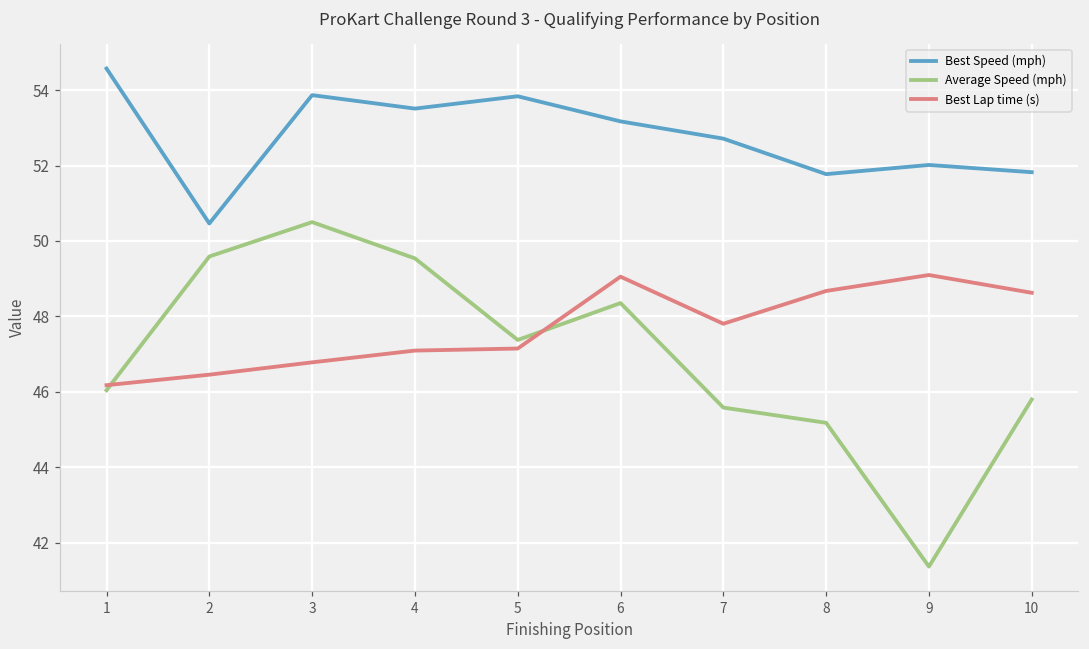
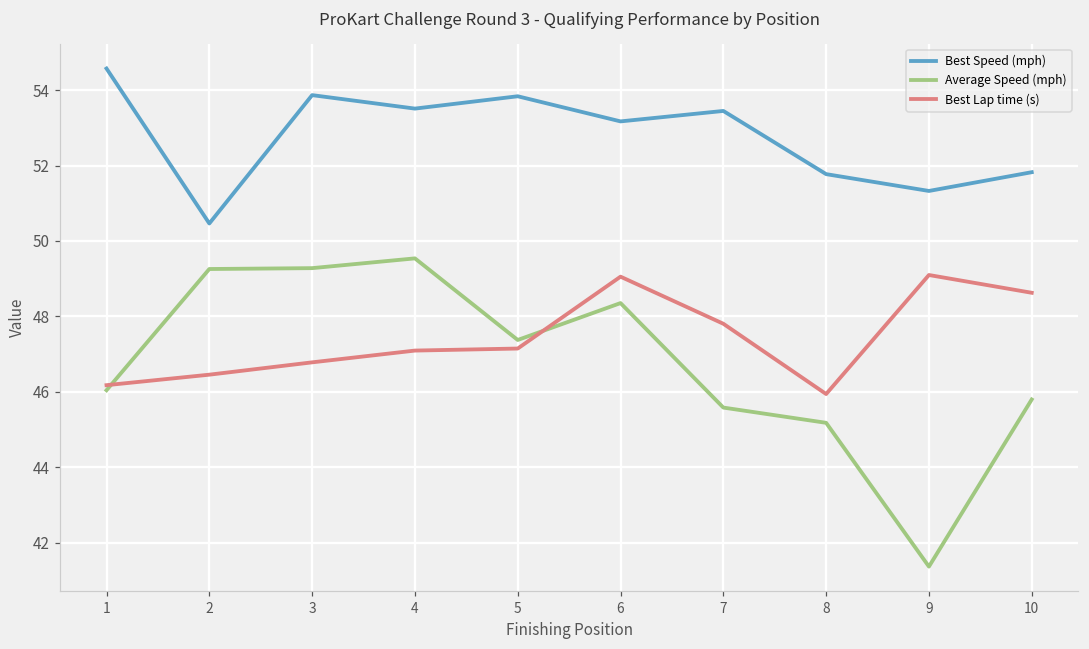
  {
    "Best Speed (mph)": {
      "1": 54.6,
      "2": 50.5,
      "3": 53.9,
      "4": 53.5,
      "5": 53.8,
      "6": 53.2,
-     "7": 52.7,
+     "7": 53.4,
      "8": 51.8,
-     "9": 52.0,
+     "9": 51.3,
      "10": 51.8
    },
    "Average Speed (mph)": {
      "1": 46.0,
-     "2": 49.6,
-     "3": 50.5,
+     "2": 49.3,
+     "3": 49.3,
      "4": 49.5,
      "5": 47.4,
      "6": 48.4,
      "7": 45.6,
      "8": 45.2,
      "9": 41.4,
      "10": 45.8
    },
    "Best Lap time (s)": {
      "1": 46.2,
      "2": 46.5,
      "3": 46.8,
      "4": 47.1,
      "5": 47.1,
      "6": 49.1,
      "7": 47.8,
-     "8": 48.7,
+     "8": 45.9,
      "9": 49.1,
      "10": 48.6
    }
  }
